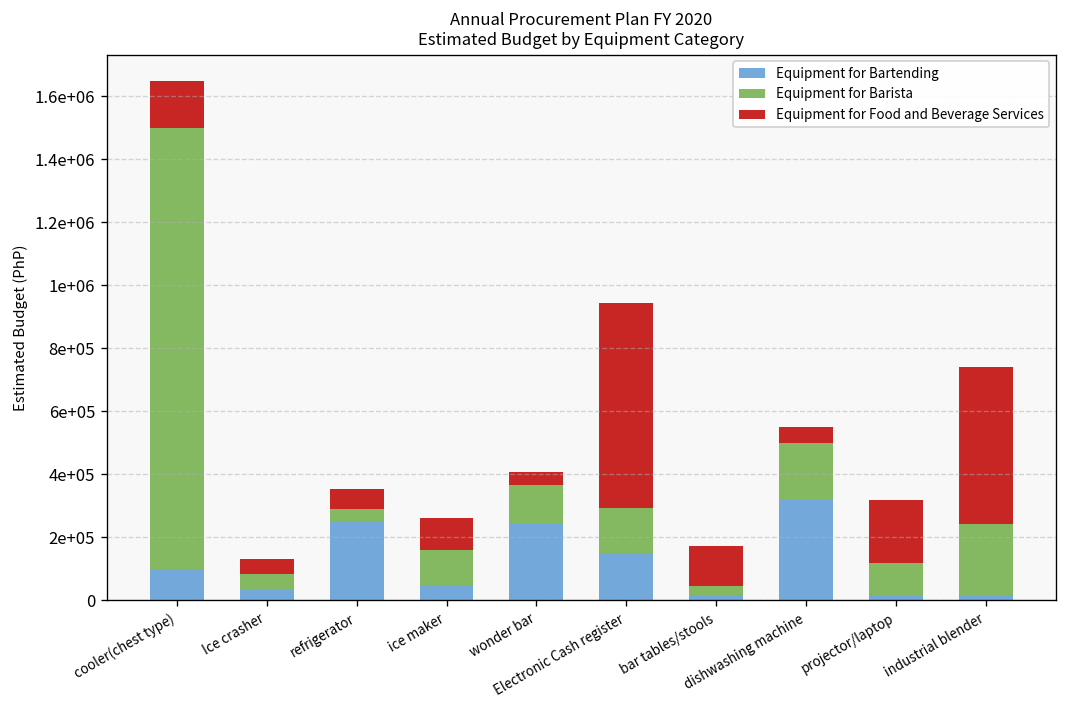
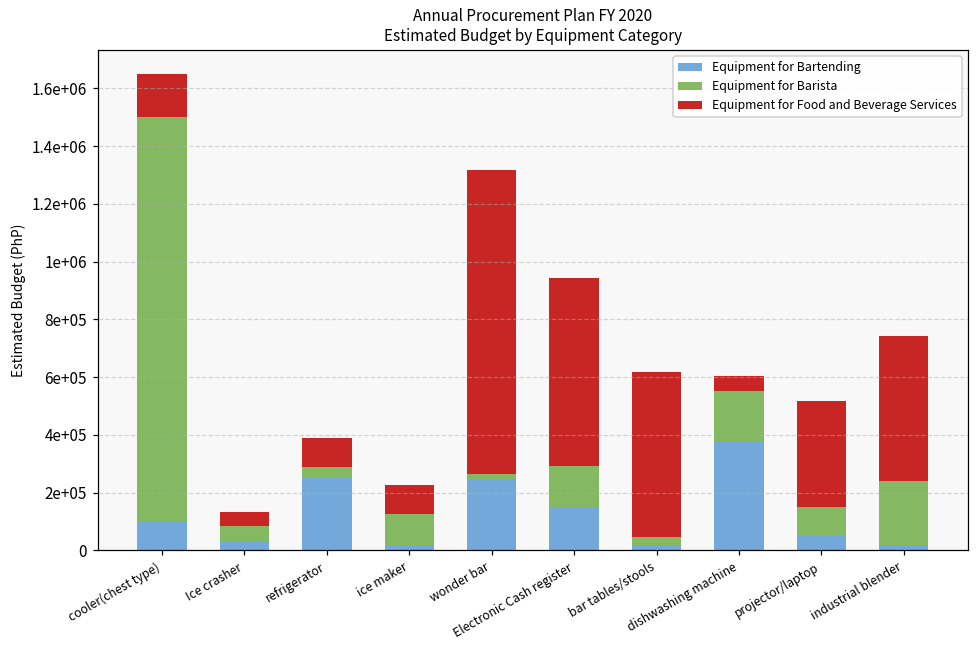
  {
    "Equipment for Bartending": {
      "cooler(chest type)": 100000,
      "Ice crasher": 30000,
      "refrigerator": 250000,
-     "ice maker": 50000,
+     "ice maker": 20000,
      "wonder bar": 240000,
      "Electronic Cash register": 150000,
      "bar tables/stools": 20000,
-     "dishwashing machine": 320000,
-     "projector/laptop": 20000,
+     "dishwashing machine": 370000,
+     "projector/laptop": 50000,
      "industrial blender": 20000
    },
    "Equipment for Barista": {
      "cooler(chest type)": 1400000,
      "Ice crasher": 50000,
      "refrigerator": 40000,
      "ice maker": 110000,
-     "wonder bar": 130000,
+     "wonder bar": 20000,
      "Electronic Cash register": 140000,
      "bar tables/stools": 30000,
      "dishwashing machine": 180000,
      "projector/laptop": 100000,
      "industrial blender": 220000
    },
    "Equipment for Food and Beverage Services": {
      "cooler(chest type)": 150000,
      "Ice crasher": 50000,
-     "refrigerator": 60000,
+     "refrigerator": 100000,
      "ice maker": 100000,
-     "wonder bar": 40000,
+     "wonder bar": 1050000,
      "Electronic Cash register": 650000,
-     "bar tables/stools": 130000,
+     "bar tables/stools": 570000,
      "dishwashing machine": 50000,
-     "projector/laptop": 200000,
+     "projector/laptop": 370000,
      "industrial blender": 500000
    }
  }
